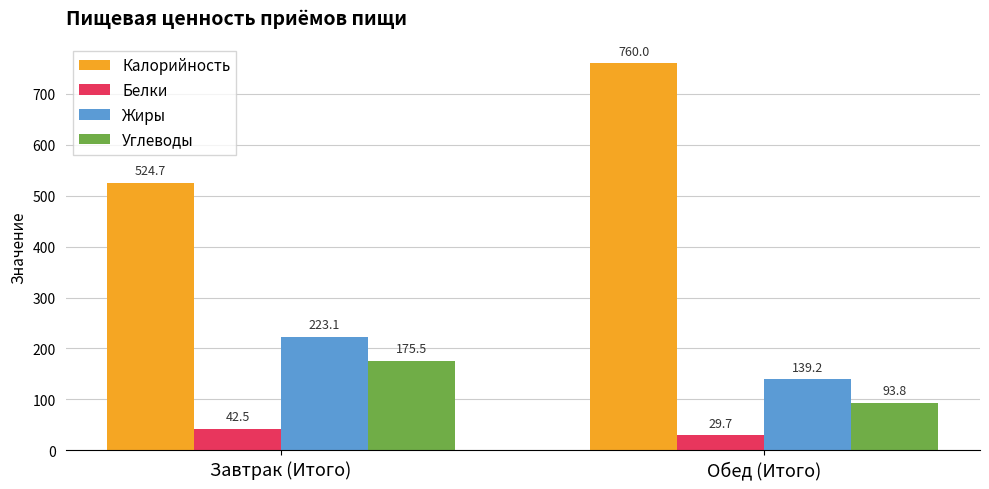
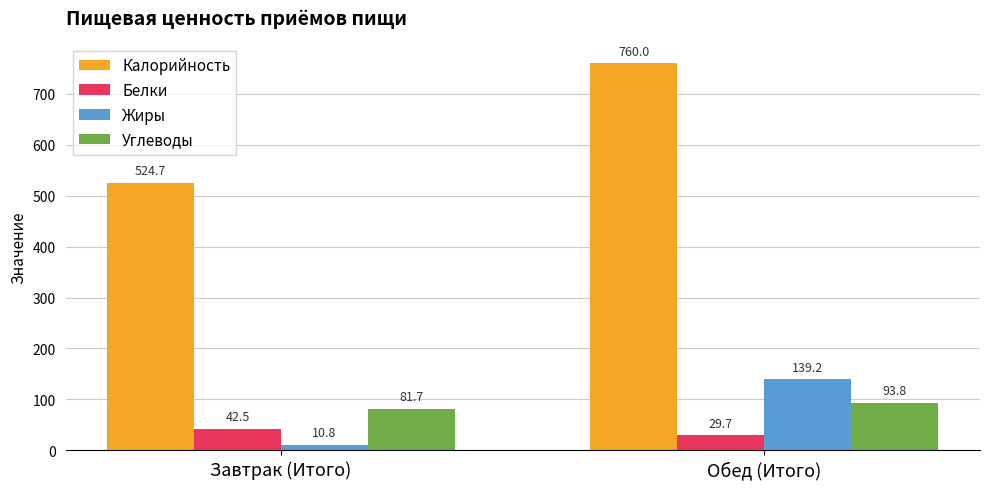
  {
    "Калорийность": {
      "Завтрак (Итого)": 524.7,
      "Обед (Итого)": 760.0
    },
    "Белки": {
      "Завтрак (Итого)": 42.5,
      "Обед (Итого)": 29.7
    },
    "Жиры": {
-     "Завтрак (Итого)": 223.1,
+     "Завтрак (Итого)": 10.8,
      "Обед (Итого)": 139.2
    },
    "Углеводы": {
-     "Завтрак (Итого)": 175.5,
+     "Завтрак (Итого)": 81.7,
      "Обед (Итого)": 93.8
    }
  }
